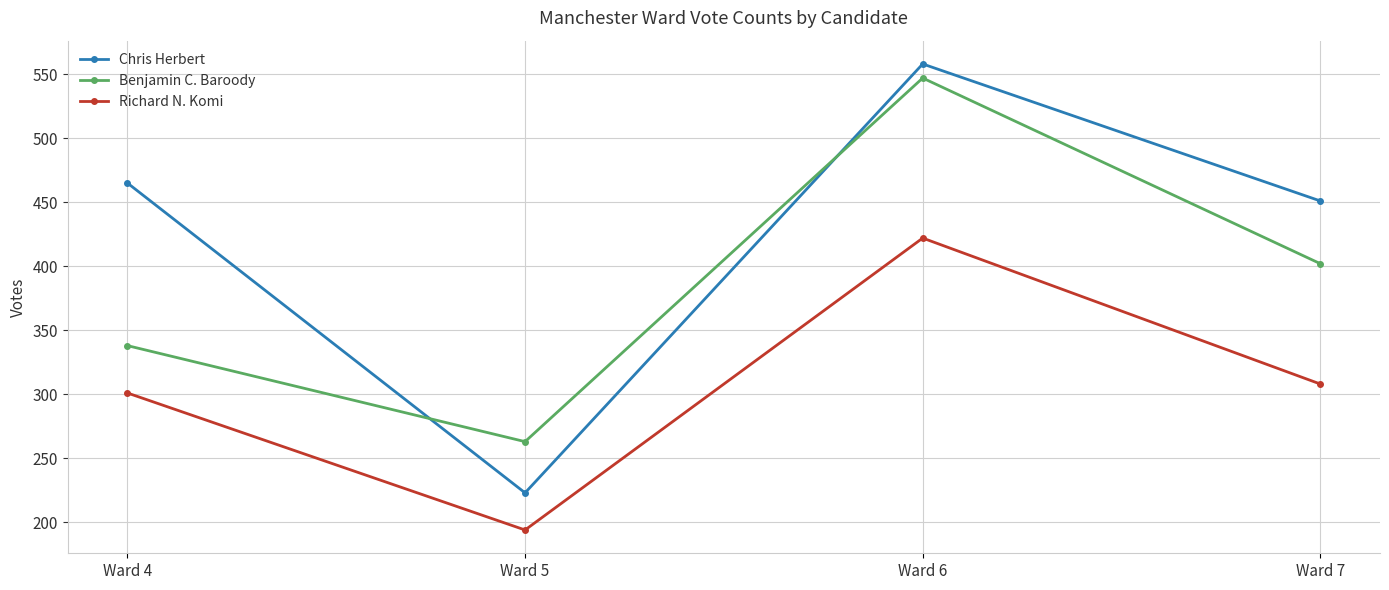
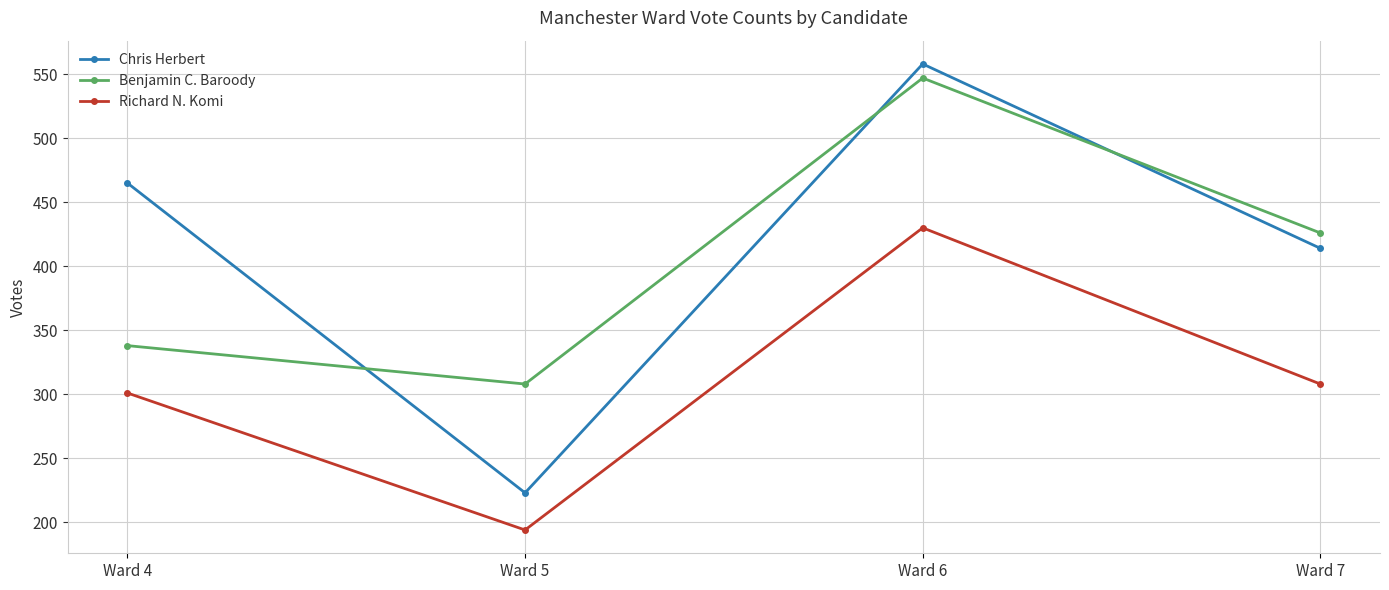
  {
    "Chris Herbert": {
      "Ward 4": 465,
      "Ward 5": 223,
      "Ward 6": 558,
-     "Ward 7": 451
+     "Ward 7": 414
    },
    "Benjamin C. Baroody": {
      "Ward 4": 338,
-     "Ward 5": 263,
+     "Ward 5": 308,
      "Ward 6": 547,
-     "Ward 7": 402
+     "Ward 7": 426
    },
    "Richard N. Komi": {
      "Ward 4": 301,
      "Ward 5": 194,
-     "Ward 6": 422,
+     "Ward 6": 430,
      "Ward 7": 308
    }
  }
